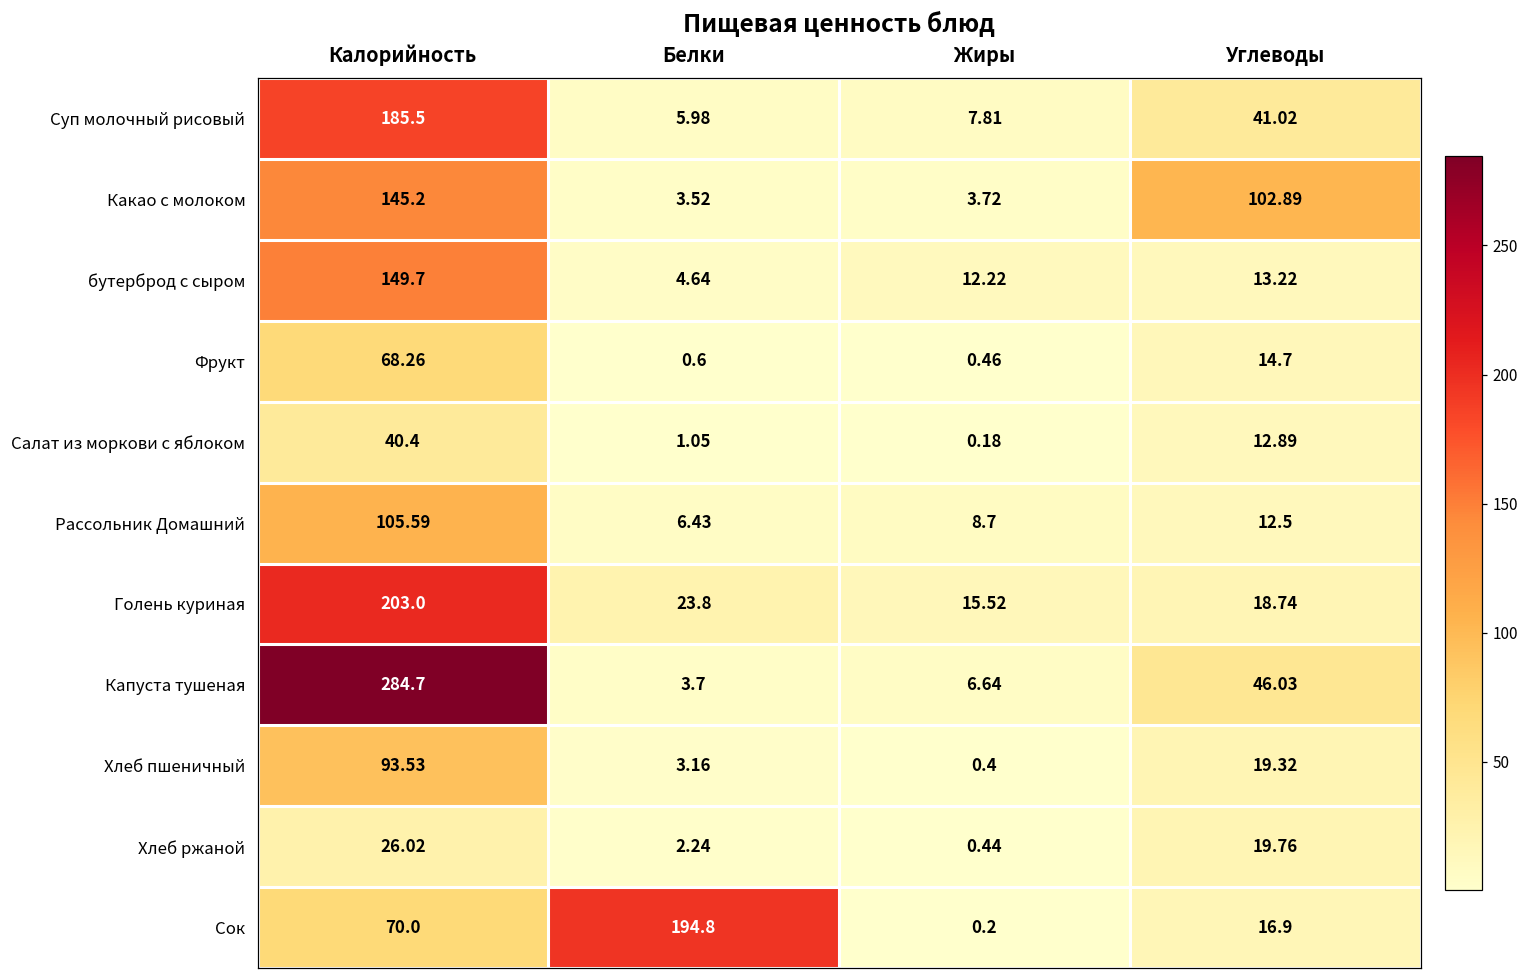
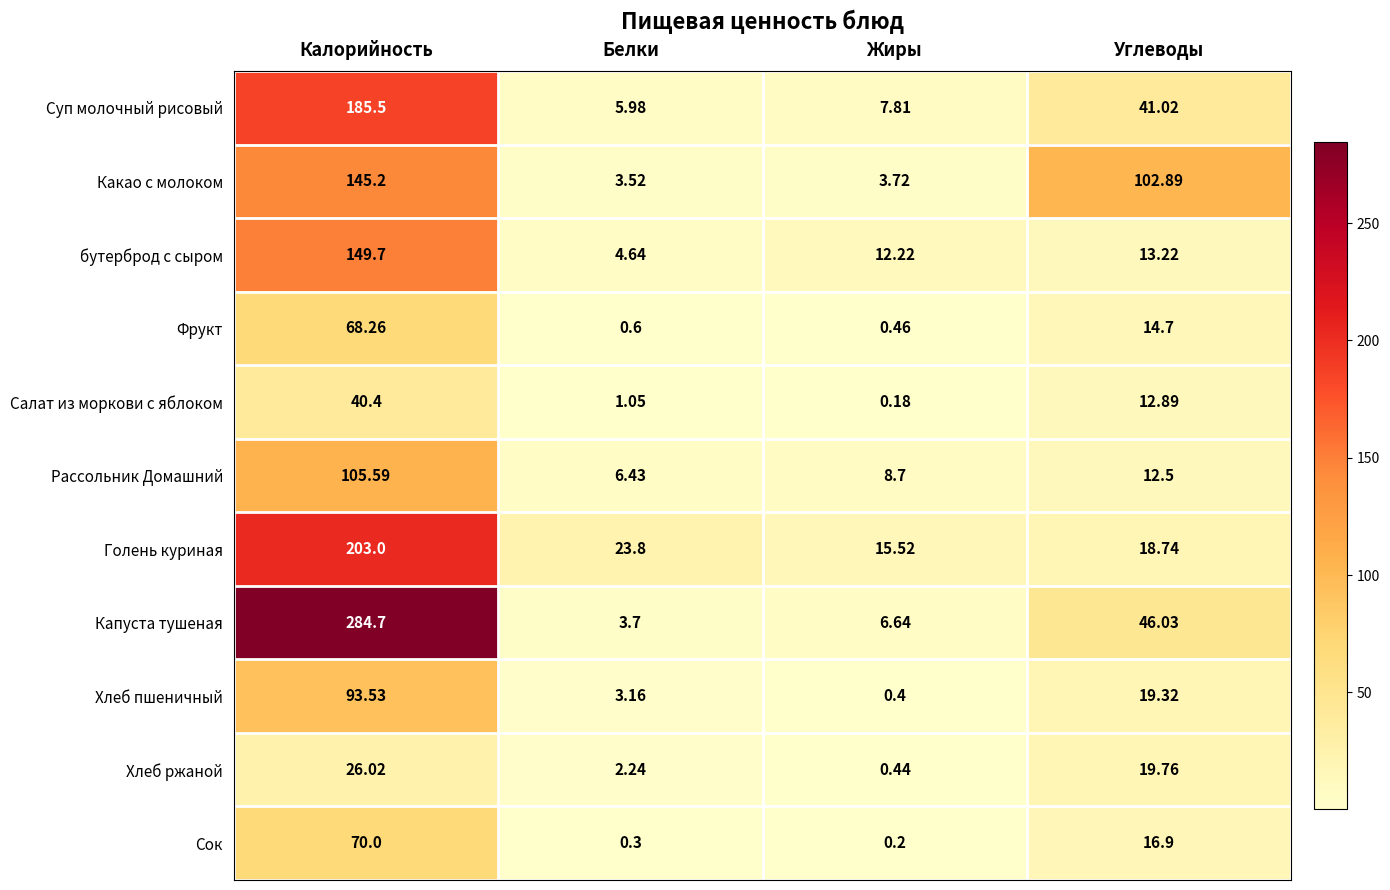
  {
    "Суп молочный рисовый": {
      "Калорийность": 185.5,
      "Белки": 5.98,
      "Жиры": 7.81,
      "Углеводы": 41.02
    },
    "Какао с молоком": {
      "Калорийность": 145.2,
      "Белки": 3.52,
      "Жиры": 3.72,
      "Углеводы": 102.89
    },
    "бутерброд с сыром": {
      "Калорийность": 149.7,
      "Белки": 4.64,
      "Жиры": 12.22,
      "Углеводы": 13.22
    },
    "Фрукт": {
      "Калорийность": 68.26,
      "Белки": 0.6,
      "Жиры": 0.46,
      "Углеводы": 14.7
    },
    "Салат из моркови с яблоком": {
      "Калорийность": 40.4,
      "Белки": 1.05,
      "Жиры": 0.18,
      "Углеводы": 12.89
    },
    "Рассольник Домашний": {
      "Калорийность": 105.59,
      "Белки": 6.43,
      "Жиры": 8.7,
      "Углеводы": 12.5
    },
    "Голень куриная": {
      "Калорийность": 203.0,
      "Белки": 23.8,
      "Жиры": 15.52,
      "Углеводы": 18.74
    },
    "Капуста тушеная": {
      "Калорийность": 284.7,
      "Белки": 3.7,
      "Жиры": 6.64,
      "Углеводы": 46.03
    },
    "Хлеб пшеничный": {
      "Калорийность": 93.53,
      "Белки": 3.16,
      "Жиры": 0.4,
      "Углеводы": 19.32
    },
    "Хлеб ржаной": {
      "Калорийность": 26.02,
      "Белки": 2.24,
      "Жиры": 0.44,
      "Углеводы": 19.76
    },
    "Сок": {
      "Калорийность": 70.0,
-     "Белки": 194.8,
+     "Белки": 0.3,
      "Жиры": 0.2,
      "Углеводы": 16.9
    }
  }
